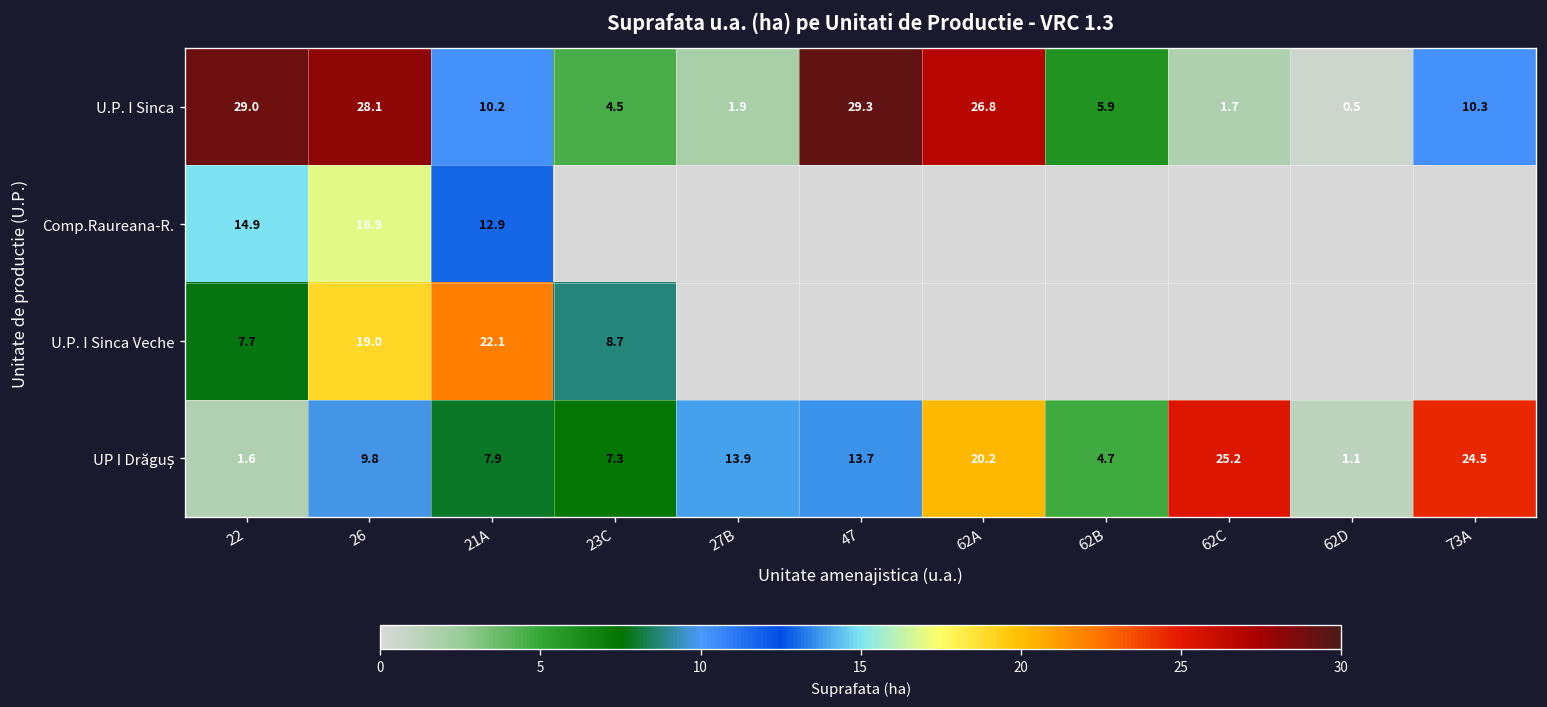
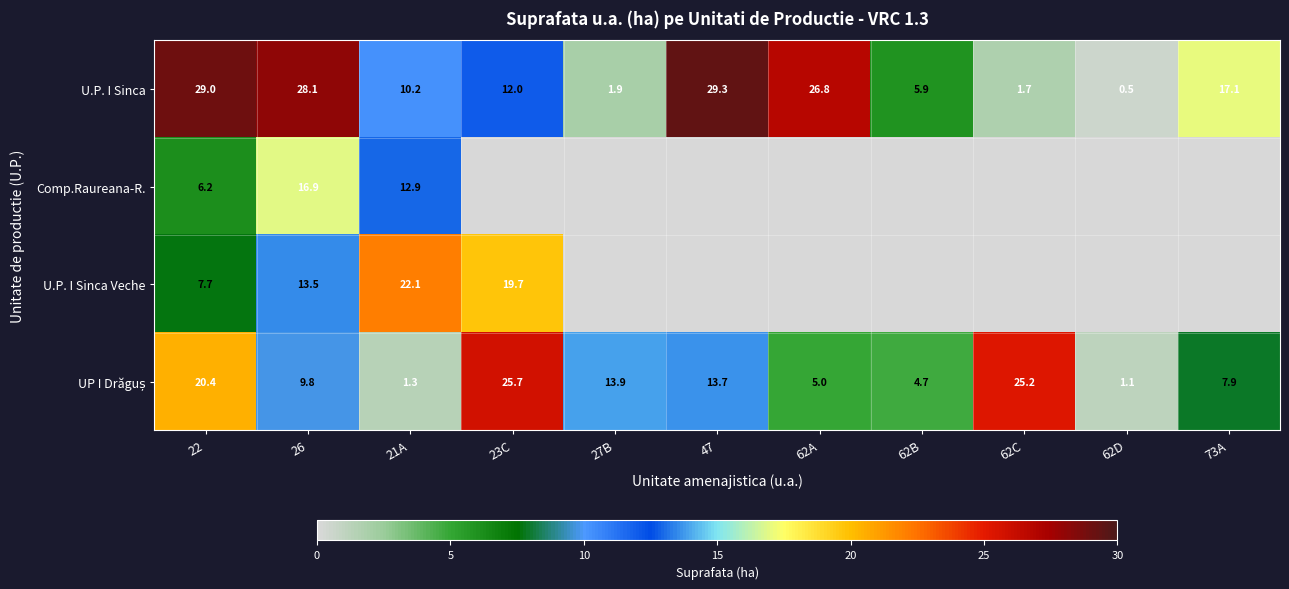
  {
    "U.P. I Sinca": {
      "22": 29.0,
      "26": 28.1,
      "21A": 10.2,
-     "23C": 4.5,
+     "23C": 12.0,
      "27B": 1.9,
      "47": 29.3,
      "62A": 26.8,
      "62B": 5.9,
      "62C": 1.7,
      "62D": 0.5,
-     "73A": 10.3
+     "73A": 17.1
    },
    "Comp.Raureana-R.": {
-     "22": 14.9,
+     "22": 6.2,
      "26": 16.9,
      "21A": 12.9
    },
    "U.P. I Sinca Veche": {
      "22": 7.7,
-     "26": 19.0,
+     "26": 13.5,
      "21A": 22.1,
-     "23C": 8.7
+     "23C": 19.7
    },
    "UP I Drăguș": {
-     "22": 1.6,
+     "22": 20.4,
      "26": 9.8,
-     "21A": 7.9,
-     "23C": 7.3,
+     "21A": 1.3,
+     "23C": 25.7,
      "27B": 13.9,
      "47": 13.7,
-     "62A": 20.2,
+     "62A": 5.0,
      "62B": 4.7,
      "62C": 25.2,
      "62D": 1.1,
-     "73A": 24.5
+     "73A": 7.9
    }
  }
